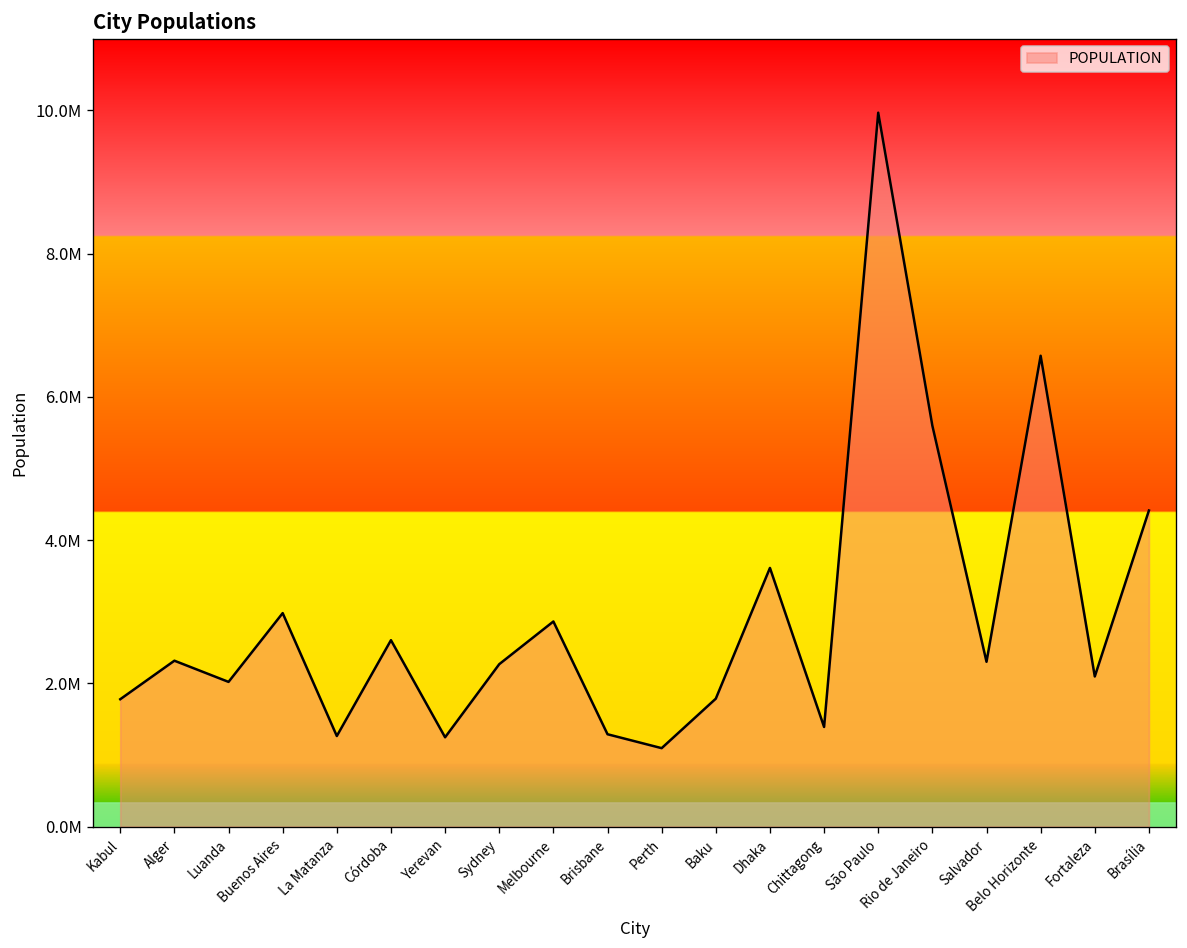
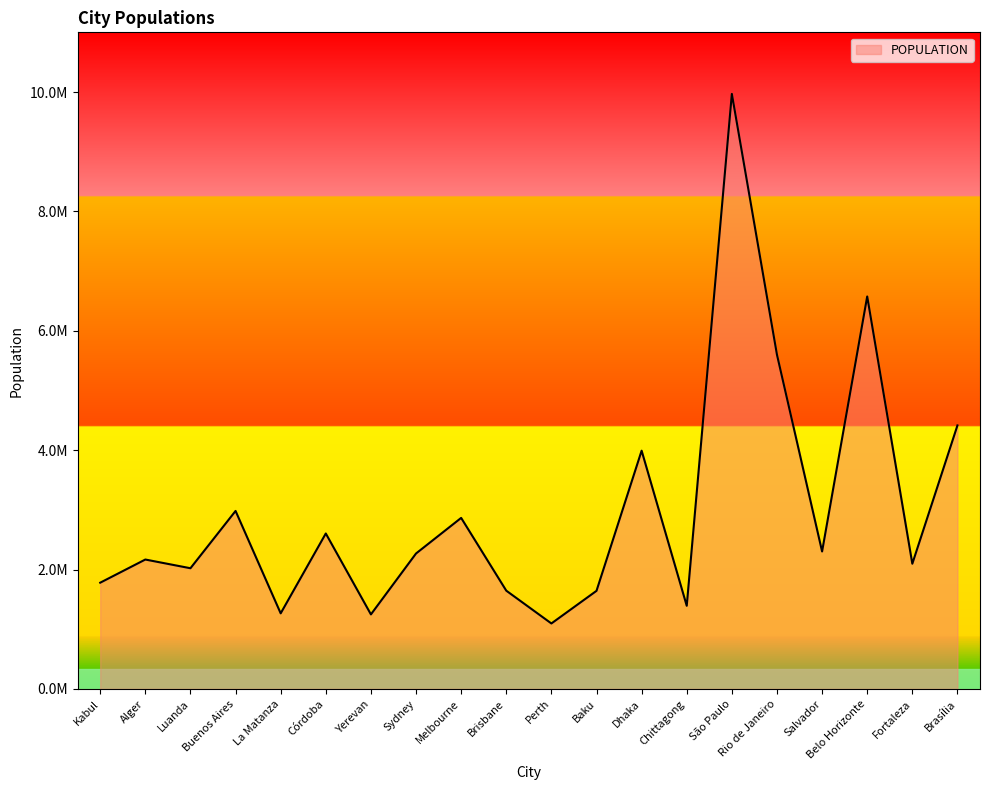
  {
    "Kabul": 1800000,
-   "Alger": 2300000,
+   "Alger": 2200000,
    "Luanda": 2000000,
    "Buenos Aires": 3000000,
    "La Matanza": 1300000,
    "Córdoba": 2600000,
    "Yerevan": 1200000,
    "Sydney": 2300000,
    "Melbourne": 2900000,
-   "Brisbane": 1300000,
+   "Brisbane": 1600000,
    "Perth": 1100000,
-   "Baku": 1800000,
-   "Dhaka": 3600000,
+   "Baku": 1600000,
+   "Dhaka": 4000000,
    "Chittagong": 1400000,
    "São Paulo": 10000000,
    "Rio de Janeiro": 5600000,
    "Salvador": 2300000,
    "Belo Horizonte": 6600000,
    "Fortaleza": 2100000,
    "Brasília": 4400000
  }
